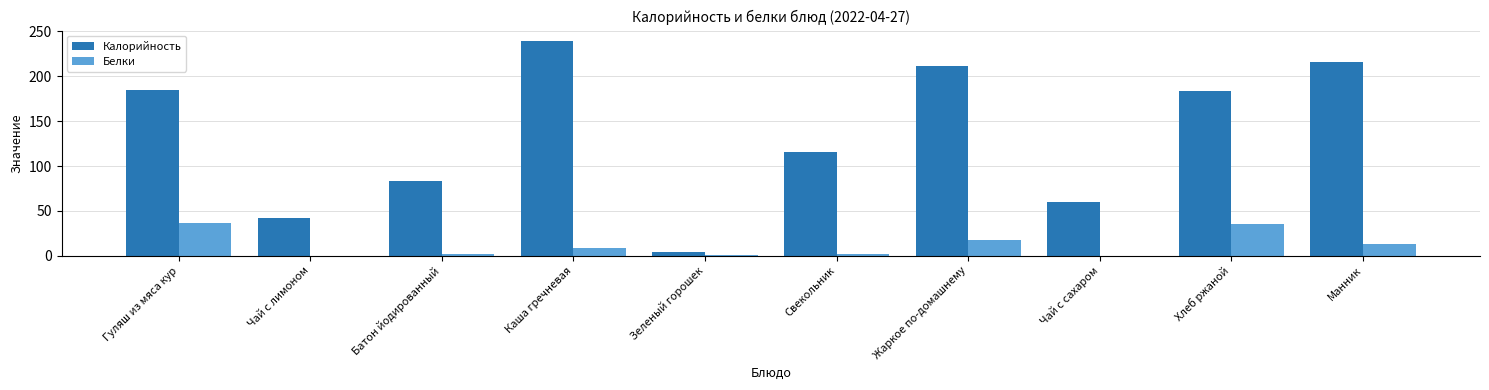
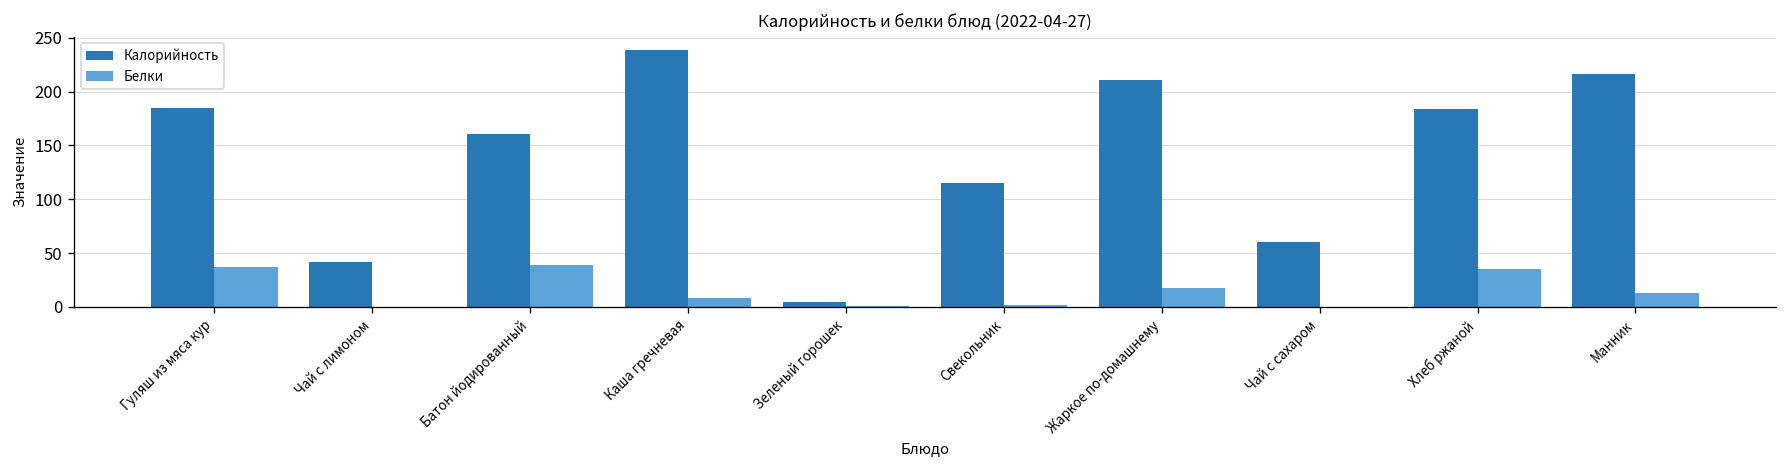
  {
    "Калорийность": {
      "Гуляш из мяса кур": 180,
      "Чай с лимоном": 40,
-     "Батон йодированный": 80,
+     "Батон йодированный": 160,
      "Каша гречневая": 240,
      "Зеленый горошек": 0,
      "Свекольник": 120,
      "Жаркое по-домашнему": 210,
      "Чай с сахаром": 60,
      "Хлеб ржаной": 180,
      "Манник": 220
    },
    "Белки": {
      "Гуляш из мяса кур": 40,
-     "Батон йодированный": 0,
+     "Батон йодированный": 40,
      "Каша гречневая": 10,
      "Жаркое по-домашнему": 20,
      "Хлеб ржаной": 40,
      "Манник": 10
    }
  }
